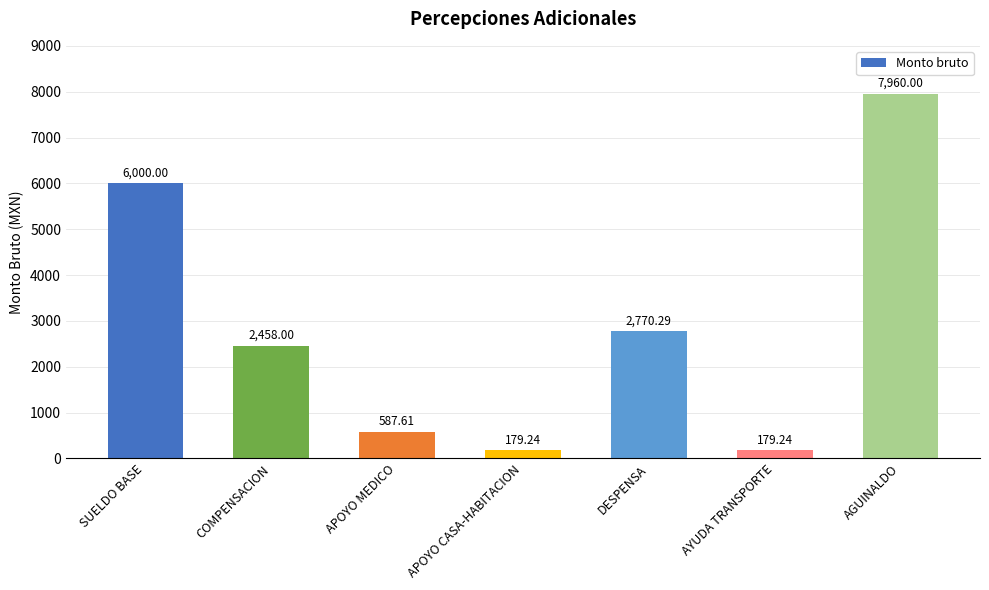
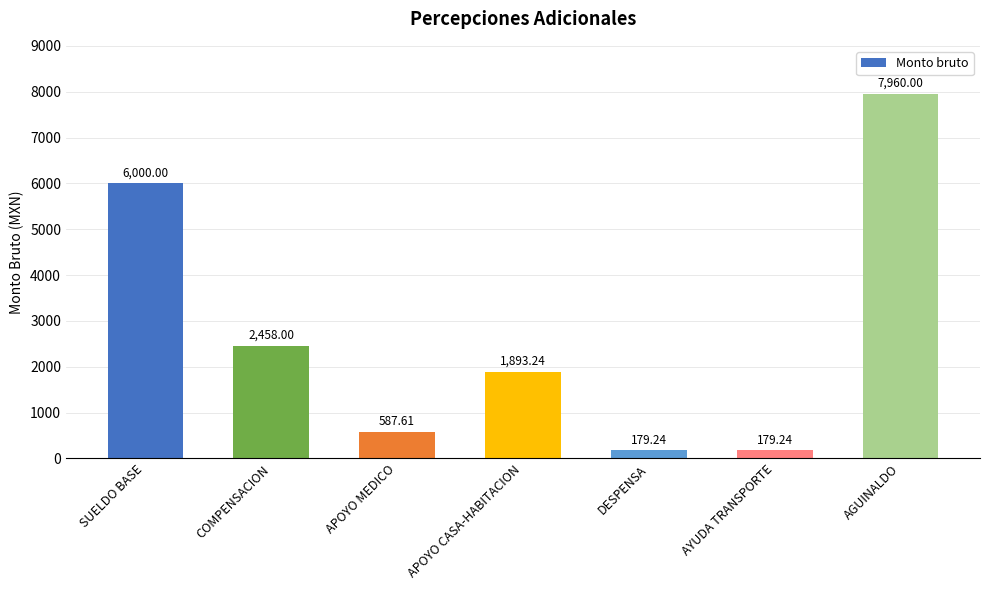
  {
    "SUELDO BASE": "6,000.00",
    "COMPENSACION": "2,458.00",
    "APOYO MEDICO": "587.61",
-   "APOYO CASA-HABITACION": "179.24",
-   "DESPENSA": "2,770.29",
+   "APOYO CASA-HABITACION": "1,893.24",
+   "DESPENSA": "179.24",
    "AYUDA TRANSPORTE": "179.24",
    "AGUINALDO": "7,960.00"
  }
